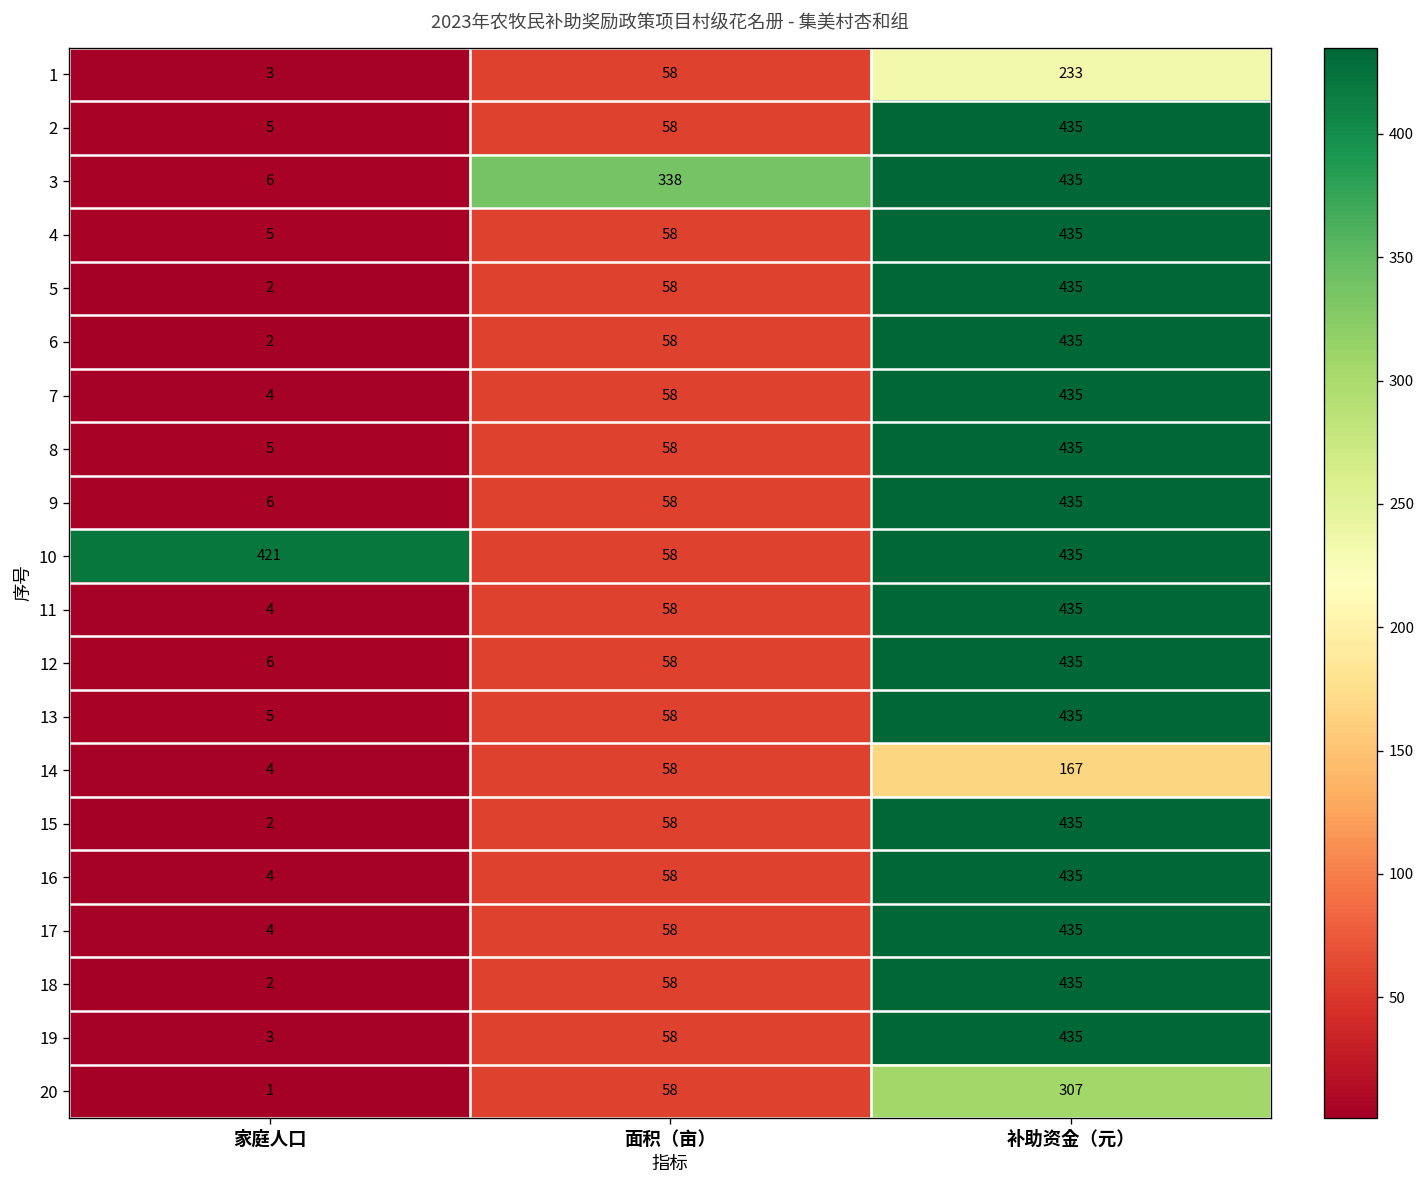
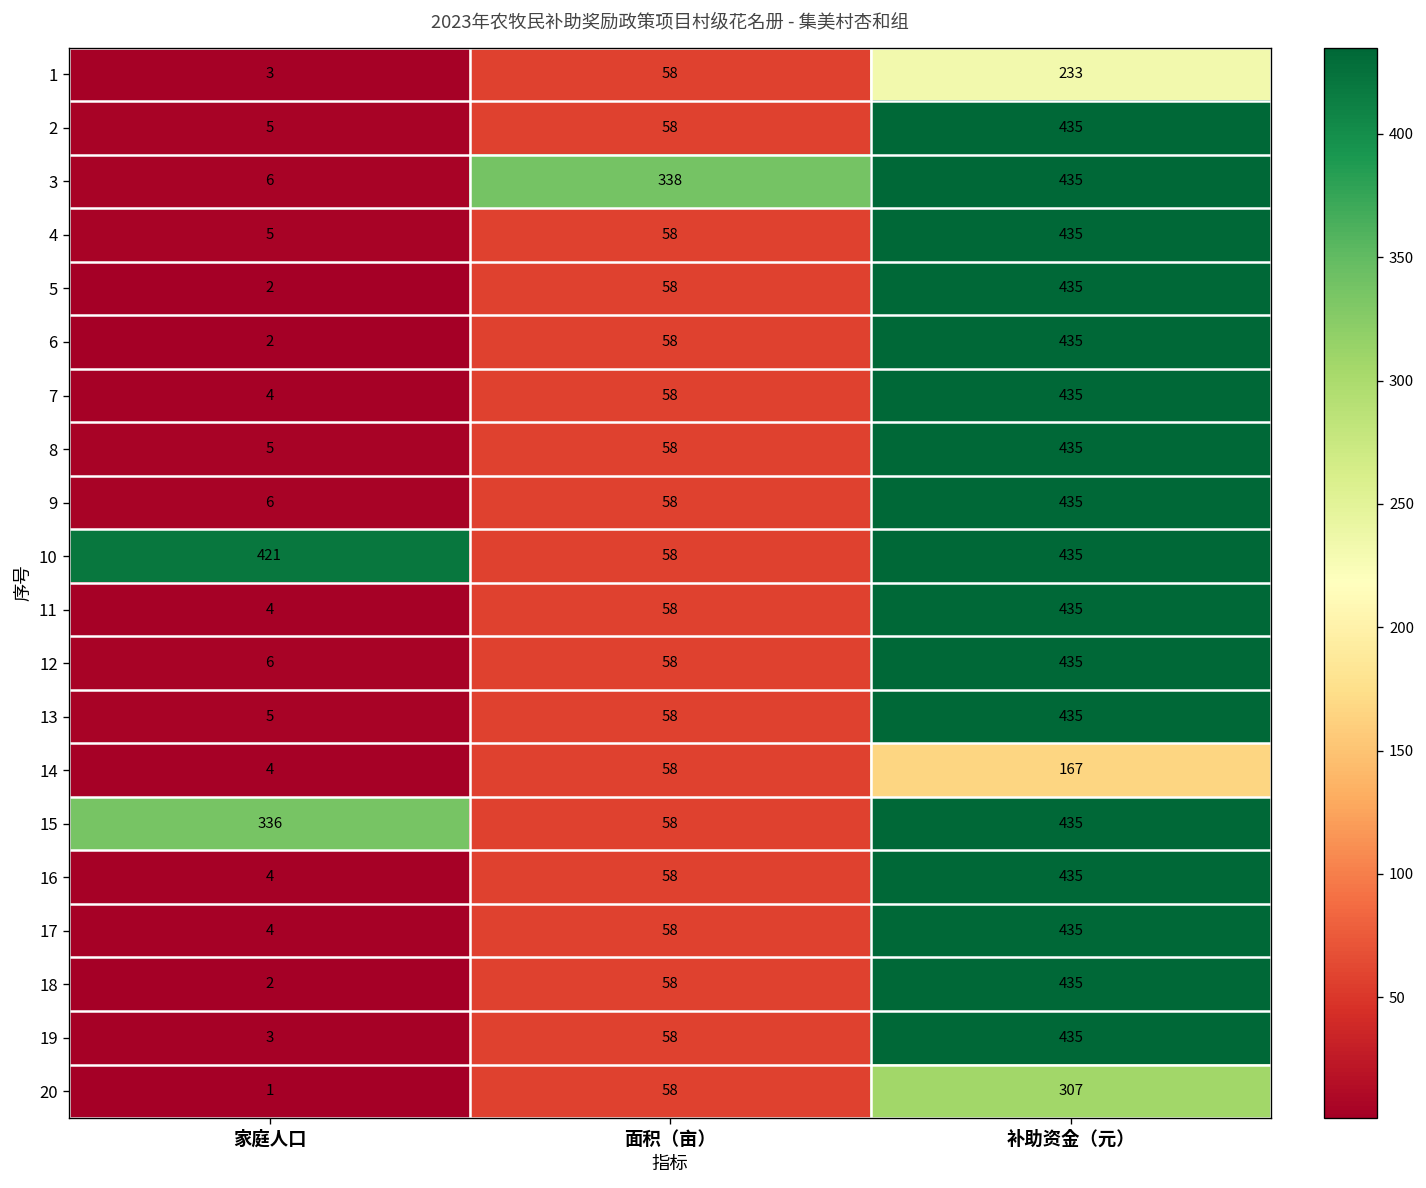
  {
    "1": {
      "家庭人口": 3,
      "面积（亩）": 58,
      "补助资金（元）": 233
    },
    "2": {
      "家庭人口": 5,
      "面积（亩）": 58,
      "补助资金（元）": 435
    },
    "3": {
      "家庭人口": 6,
      "面积（亩）": 338,
      "补助资金（元）": 435
    },
    "4": {
      "家庭人口": 5,
      "面积（亩）": 58,
      "补助资金（元）": 435
    },
    "5": {
      "家庭人口": 2,
      "面积（亩）": 58,
      "补助资金（元）": 435
    },
    "6": {
      "家庭人口": 2,
      "面积（亩）": 58,
      "补助资金（元）": 435
    },
    "7": {
      "家庭人口": 4,
      "面积（亩）": 58,
      "补助资金（元）": 435
    },
    "8": {
      "家庭人口": 5,
      "面积（亩）": 58,
      "补助资金（元）": 435
    },
    "9": {
      "家庭人口": 6,
      "面积（亩）": 58,
      "补助资金（元）": 435
    },
    "10": {
      "家庭人口": 421,
      "面积（亩）": 58,
      "补助资金（元）": 435
    },
    "11": {
      "家庭人口": 4,
      "面积（亩）": 58,
      "补助资金（元）": 435
    },
    "12": {
      "家庭人口": 6,
      "面积（亩）": 58,
      "补助资金（元）": 435
    },
    "13": {
      "家庭人口": 5,
      "面积（亩）": 58,
      "补助资金（元）": 435
    },
    "14": {
      "家庭人口": 4,
      "面积（亩）": 58,
      "补助资金（元）": 167
    },
    "15": {
-     "家庭人口": 2,
+     "家庭人口": 336,
      "面积（亩）": 58,
      "补助资金（元）": 435
    },
    "16": {
      "家庭人口": 4,
      "面积（亩）": 58,
      "补助资金（元）": 435
    },
    "17": {
      "家庭人口": 4,
      "面积（亩）": 58,
      "补助资金（元）": 435
    },
    "18": {
      "家庭人口": 2,
      "面积（亩）": 58,
      "补助资金（元）": 435
    },
    "19": {
      "家庭人口": 3,
      "面积（亩）": 58,
      "补助资金（元）": 435
    },
    "20": {
      "家庭人口": 1,
      "面积（亩）": 58,
      "补助资金（元）": 307
    }
  }
